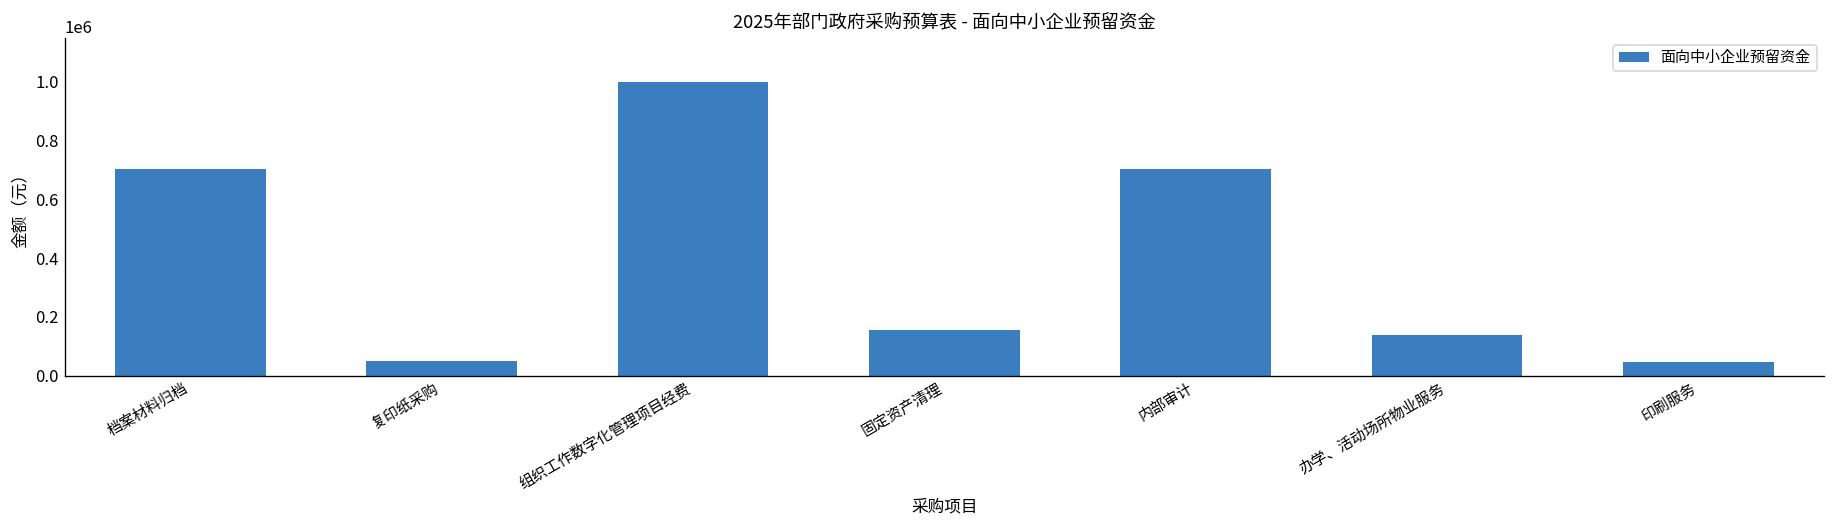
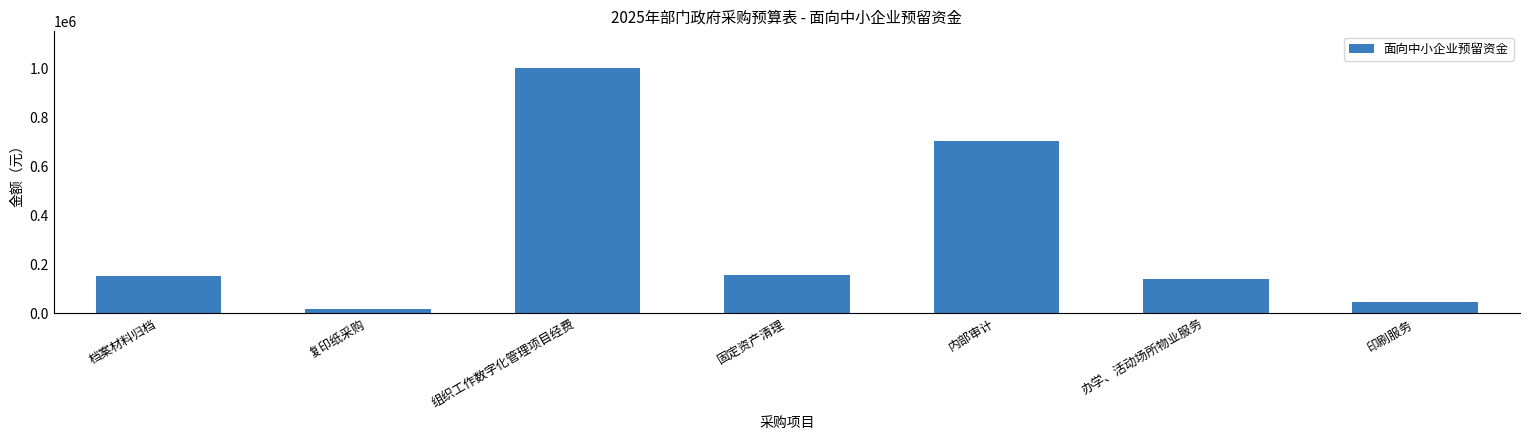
  {
-   "档案材料归档": 700000,
-   "复印纸采购": 50000,
+   "档案材料归档": 150000,
+   "复印纸采购": 20000,
    "组织工作数字化管理项目经费": 1000000,
    "固定资产清理": 160000,
    "内部审计": 700000,
    "办学、活动场所物业服务": 140000,
    "印刷服务": 50000
  }
